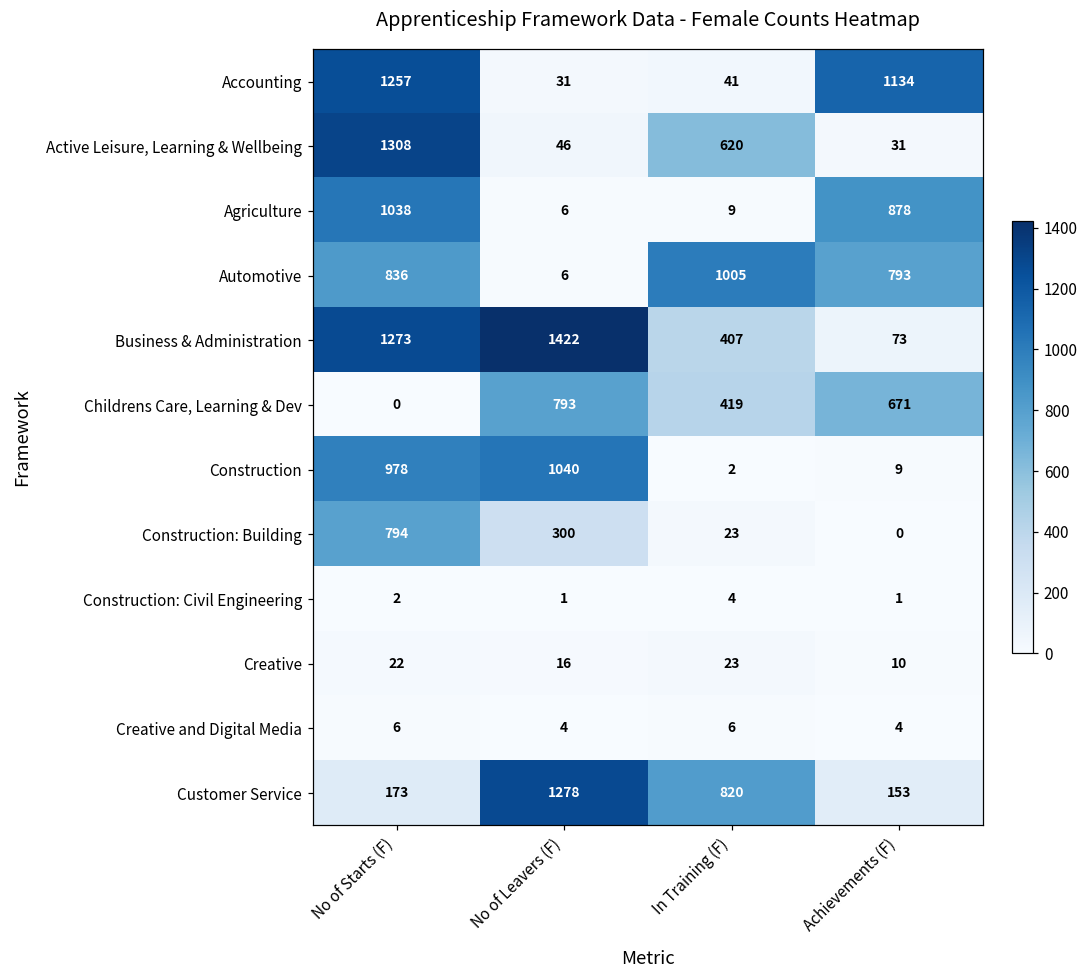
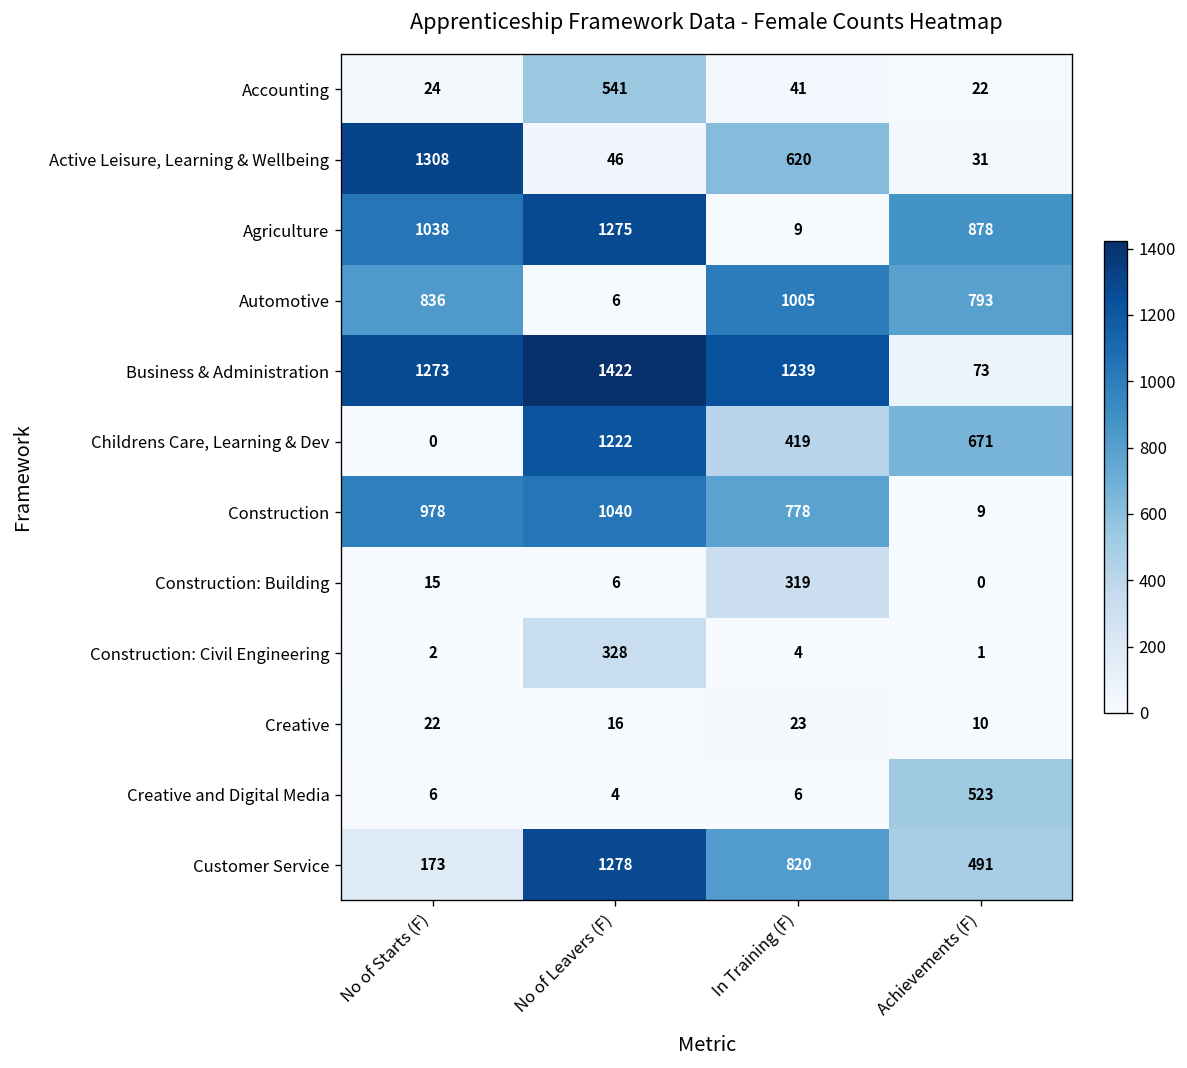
  {
    "Accounting": {
-     "No of Starts (F)": 1257,
-     "No of Leavers (F)": 31,
+     "No of Starts (F)": 24,
+     "No of Leavers (F)": 541,
      "In Training (F)": 41,
-     "Achievements (F)": 1134
+     "Achievements (F)": 22
    },
    "Active Leisure, Learning & Wellbeing": {
      "No of Starts (F)": 1308,
      "No of Leavers (F)": 46,
      "In Training (F)": 620,
      "Achievements (F)": 31
    },
    "Agriculture": {
      "No of Starts (F)": 1038,
-     "No of Leavers (F)": 6,
+     "No of Leavers (F)": 1275,
      "In Training (F)": 9,
      "Achievements (F)": 878
    },
    "Automotive": {
      "No of Starts (F)": 836,
      "No of Leavers (F)": 6,
      "In Training (F)": 1005,
      "Achievements (F)": 793
    },
    "Business & Administration": {
      "No of Starts (F)": 1273,
      "No of Leavers (F)": 1422,
-     "In Training (F)": 407,
+     "In Training (F)": 1239,
      "Achievements (F)": 73
    },
    "Childrens Care, Learning & Dev": {
      "No of Starts (F)": 0,
-     "No of Leavers (F)": 793,
+     "No of Leavers (F)": 1222,
      "In Training (F)": 419,
      "Achievements (F)": 671
    },
    "Construction": {
      "No of Starts (F)": 978,
      "No of Leavers (F)": 1040,
-     "In Training (F)": 2,
+     "In Training (F)": 778,
      "Achievements (F)": 9
    },
    "Construction: Building": {
-     "No of Starts (F)": 794,
-     "No of Leavers (F)": 300,
-     "In Training (F)": 23,
+     "No of Starts (F)": 15,
+     "No of Leavers (F)": 6,
+     "In Training (F)": 319,
      "Achievements (F)": 0
    },
    "Construction: Civil Engineering": {
      "No of Starts (F)": 2,
-     "No of Leavers (F)": 1,
+     "No of Leavers (F)": 328,
      "In Training (F)": 4,
      "Achievements (F)": 1
    },
    "Creative": {
      "No of Starts (F)": 22,
      "No of Leavers (F)": 16,
      "In Training (F)": 23,
      "Achievements (F)": 10
    },
    "Creative and Digital Media": {
      "No of Starts (F)": 6,
      "No of Leavers (F)": 4,
      "In Training (F)": 6,
-     "Achievements (F)": 4
+     "Achievements (F)": 523
    },
    "Customer Service": {
      "No of Starts (F)": 173,
      "No of Leavers (F)": 1278,
      "In Training (F)": 820,
-     "Achievements (F)": 153
+     "Achievements (F)": 491
    }
  }
